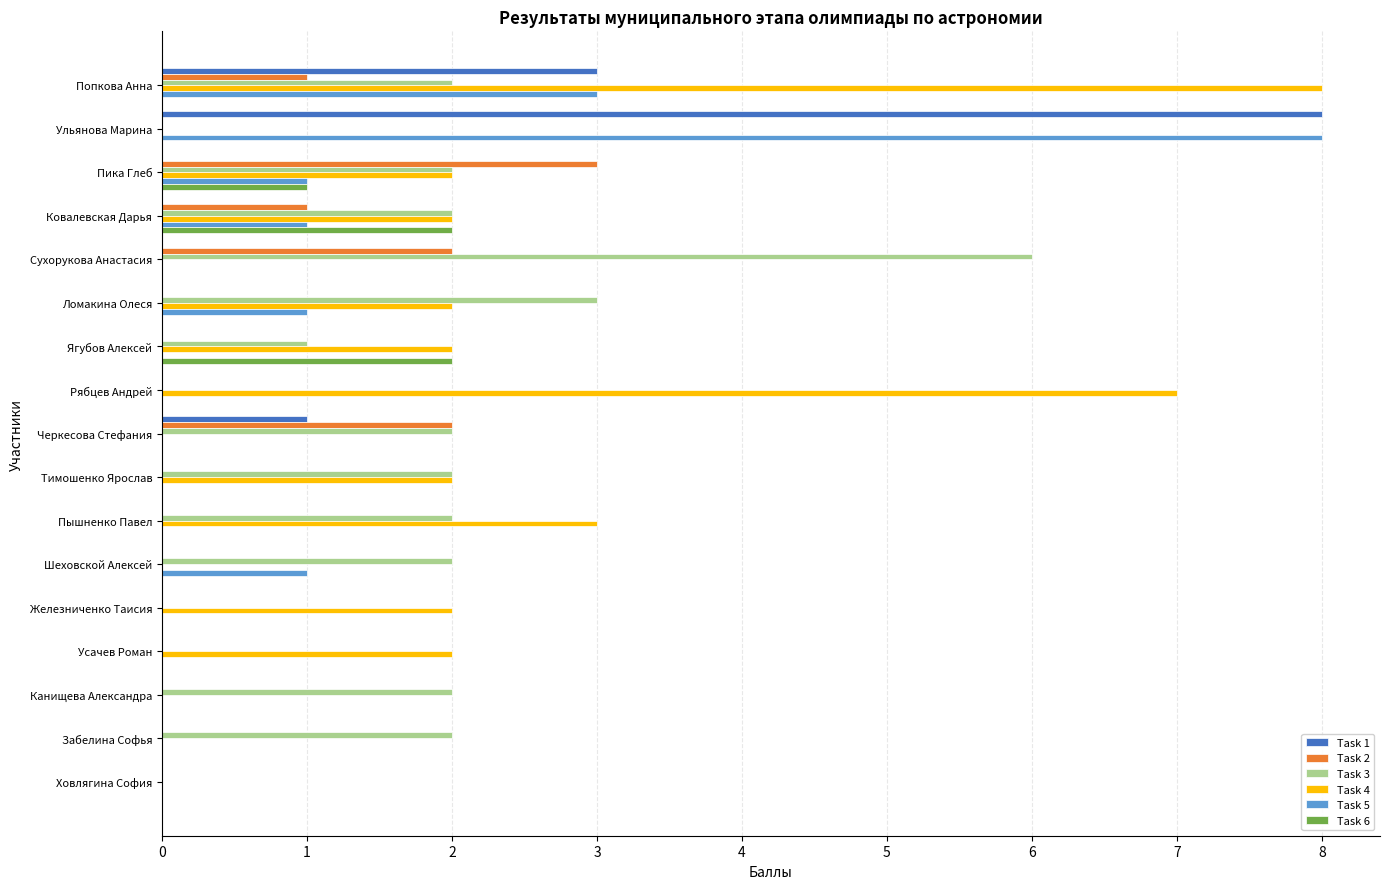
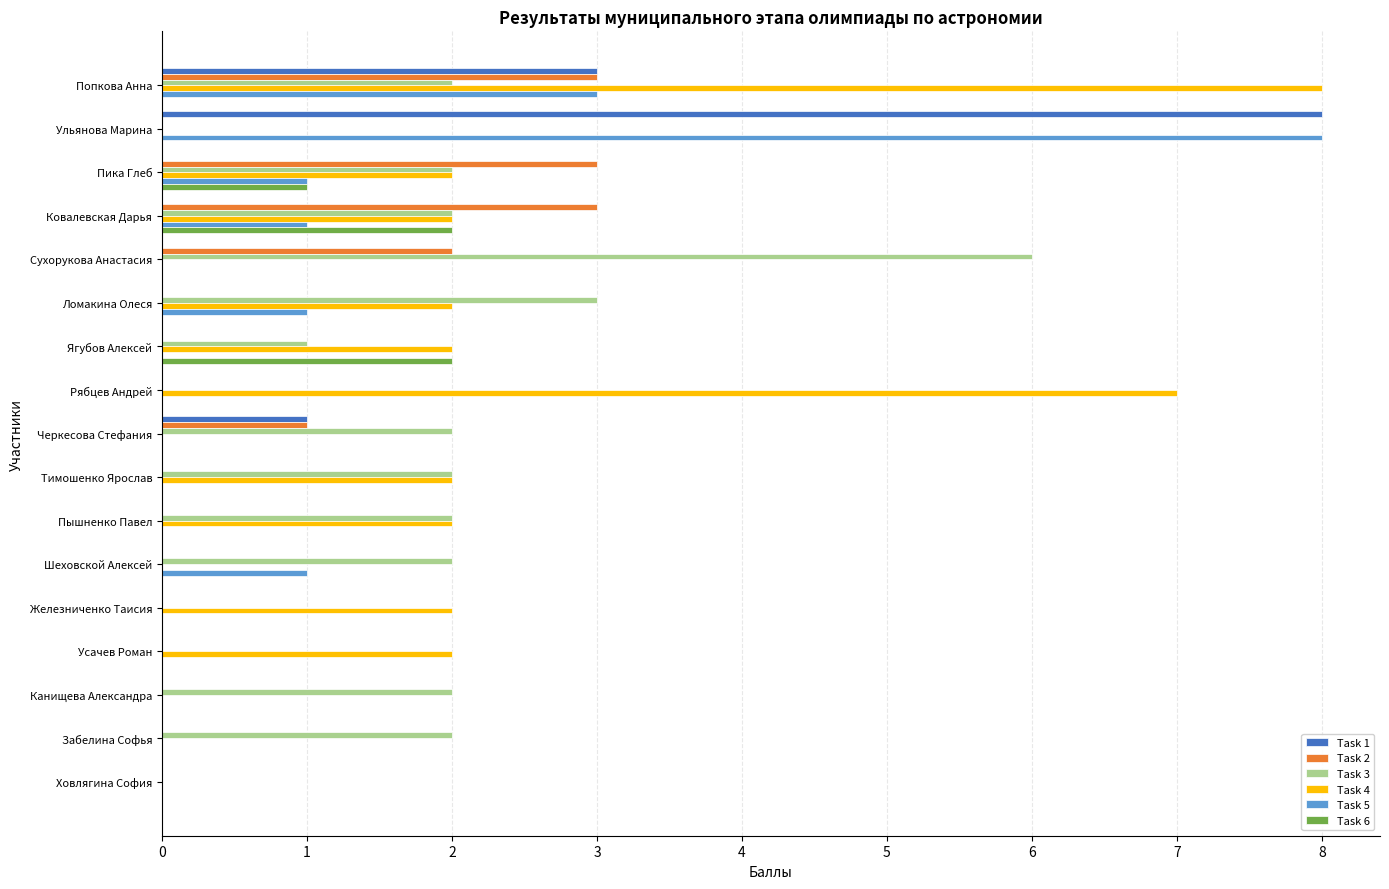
  {
    "Task 2": {
-     "Попкова Анна": 1,
+     "Попкова Анна": 3,
      "Ульянова Марина": 0,
      "Пика Глеб": 3,
-     "Ковалевская Дарья": 1,
+     "Ковалевская Дарья": 3,
      "Сухорукова Анастасия": 2,
      "Ломакина Олеся": 0,
      "Ягубов Алексей": 0,
      "Рябцев Андрей": 0,
-     "Черкесова Стефания": 2,
+     "Черкесова Стефания": 1,
      "Тимошенко Ярослав": 0,
      "Пышненко Павел": 0,
      "Шеховской Алексей": 0,
      "Железниченко Таисия": 0,
      "Усачев Роман": 0,
      "Канищева Александра": 0,
      "Забелина Софья": 0,
      "Ховлягина София": 0
    },
    "Task 3": {
      "Попкова Анна": 2,
      "Ульянова Марина": 0,
      "Пика Глеб": 2,
      "Ковалевская Дарья": 2,
      "Сухорукова Анастасия": 6,
      "Ломакина Олеся": 3,
      "Ягубов Алексей": 1,
      "Рябцев Андрей": 0,
      "Черкесова Стефания": 2,
      "Тимошенко Ярослав": 2,
      "Пышненко Павел": 2,
      "Шеховской Алексей": 2,
      "Железниченко Таисия": 0,
      "Усачев Роман": 0,
      "Канищева Александра": 2,
      "Забелина Софья": 2,
      "Ховлягина София": 0
    },
    "Task 4": {
      "Попкова Анна": 8,
      "Ульянова Марина": 0,
      "Пика Глеб": 2,
      "Ковалевская Дарья": 2,
      "Сухорукова Анастасия": 0,
      "Ломакина Олеся": 2,
      "Ягубов Алексей": 2,
      "Рябцев Андрей": 7,
      "Черкесова Стефания": 0,
      "Тимошенко Ярослав": 2,
-     "Пышненко Павел": 3,
+     "Пышненко Павел": 2,
      "Шеховской Алексей": 0,
      "Железниченко Таисия": 2,
      "Усачев Роман": 2,
      "Канищева Александра": 0,
      "Забелина Софья": 0,
      "Ховлягина София": 0
    },
    "Task 6": {
      "Попкова Анна": 0,
      "Ульянова Марина": 0,
      "Пика Глеб": 1,
      "Ковалевская Дарья": 2,
      "Сухорукова Анастасия": 0,
      "Ломакина Олеся": 0,
      "Ягубов Алексей": 2,
      "Рябцев Андрей": 0,
      "Черкесова Стефания": 0,
      "Тимошенко Ярослав": 0,
      "Пышненко Павел": 0,
      "Шеховской Алексей": 0,
      "Железниченко Таисия": 0,
      "Усачев Роман": 0,
      "Канищева Александра": 0,
      "Забелина Софья": 0,
      "Ховлягина София": 0
    }
  }
